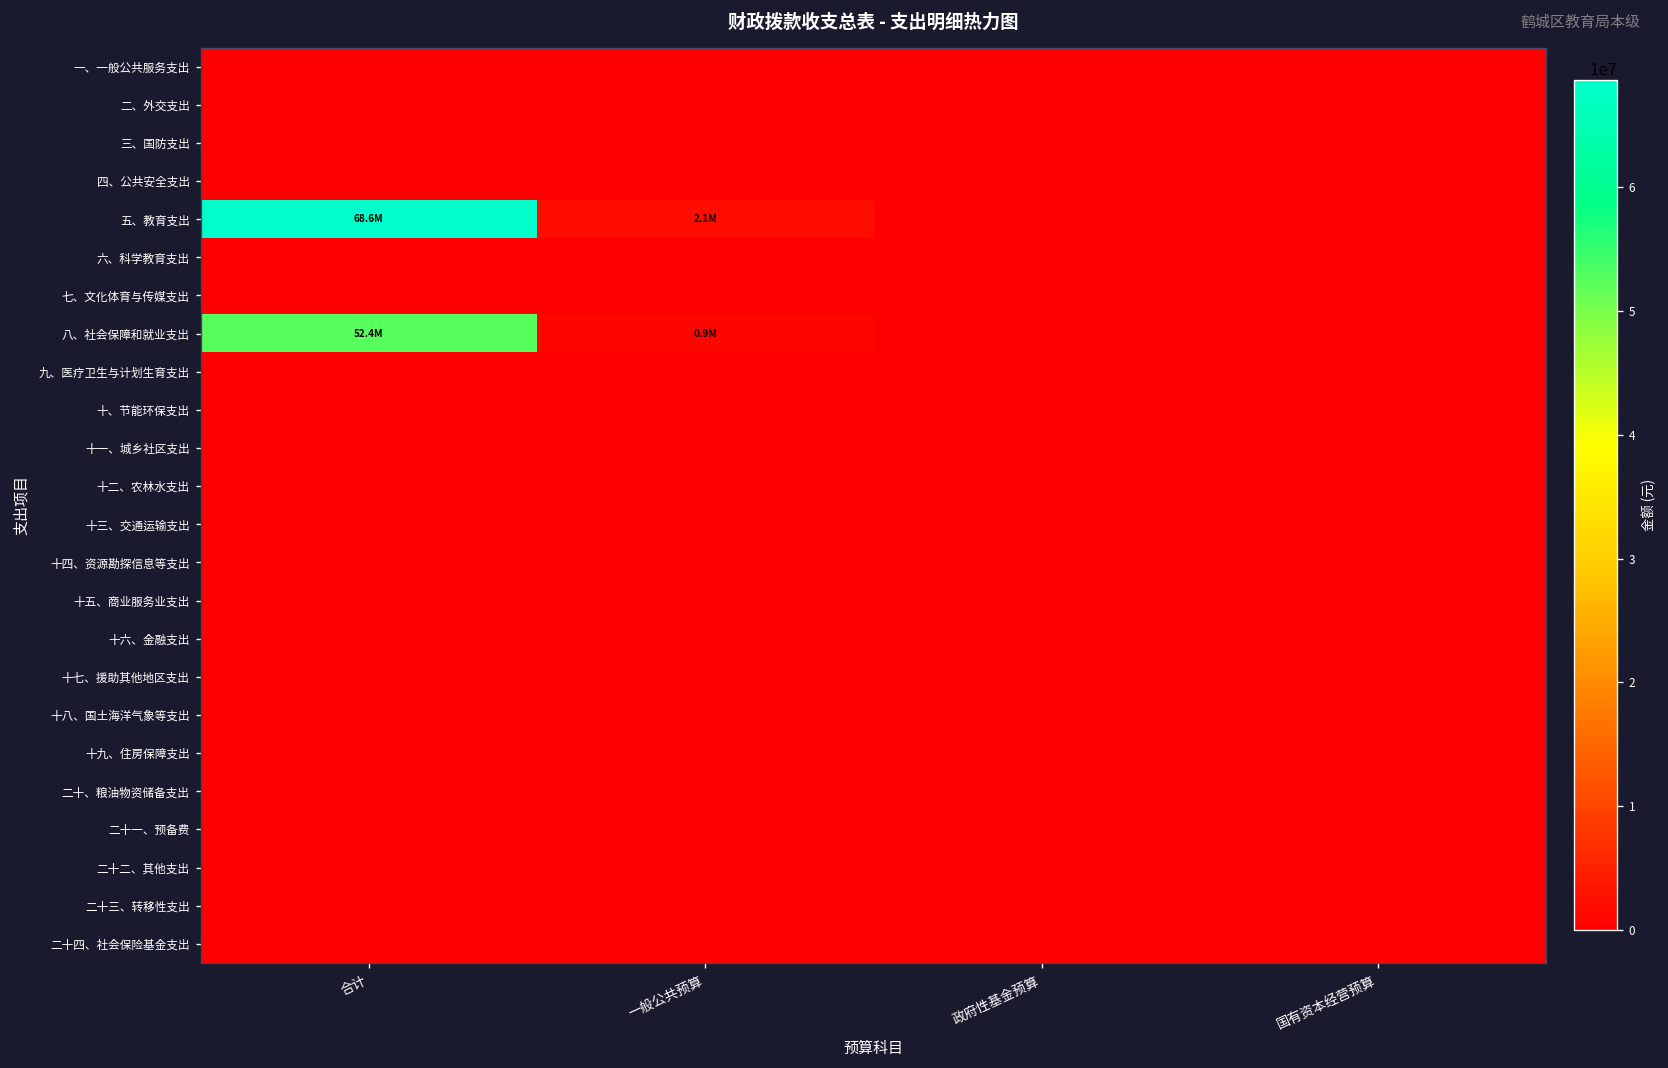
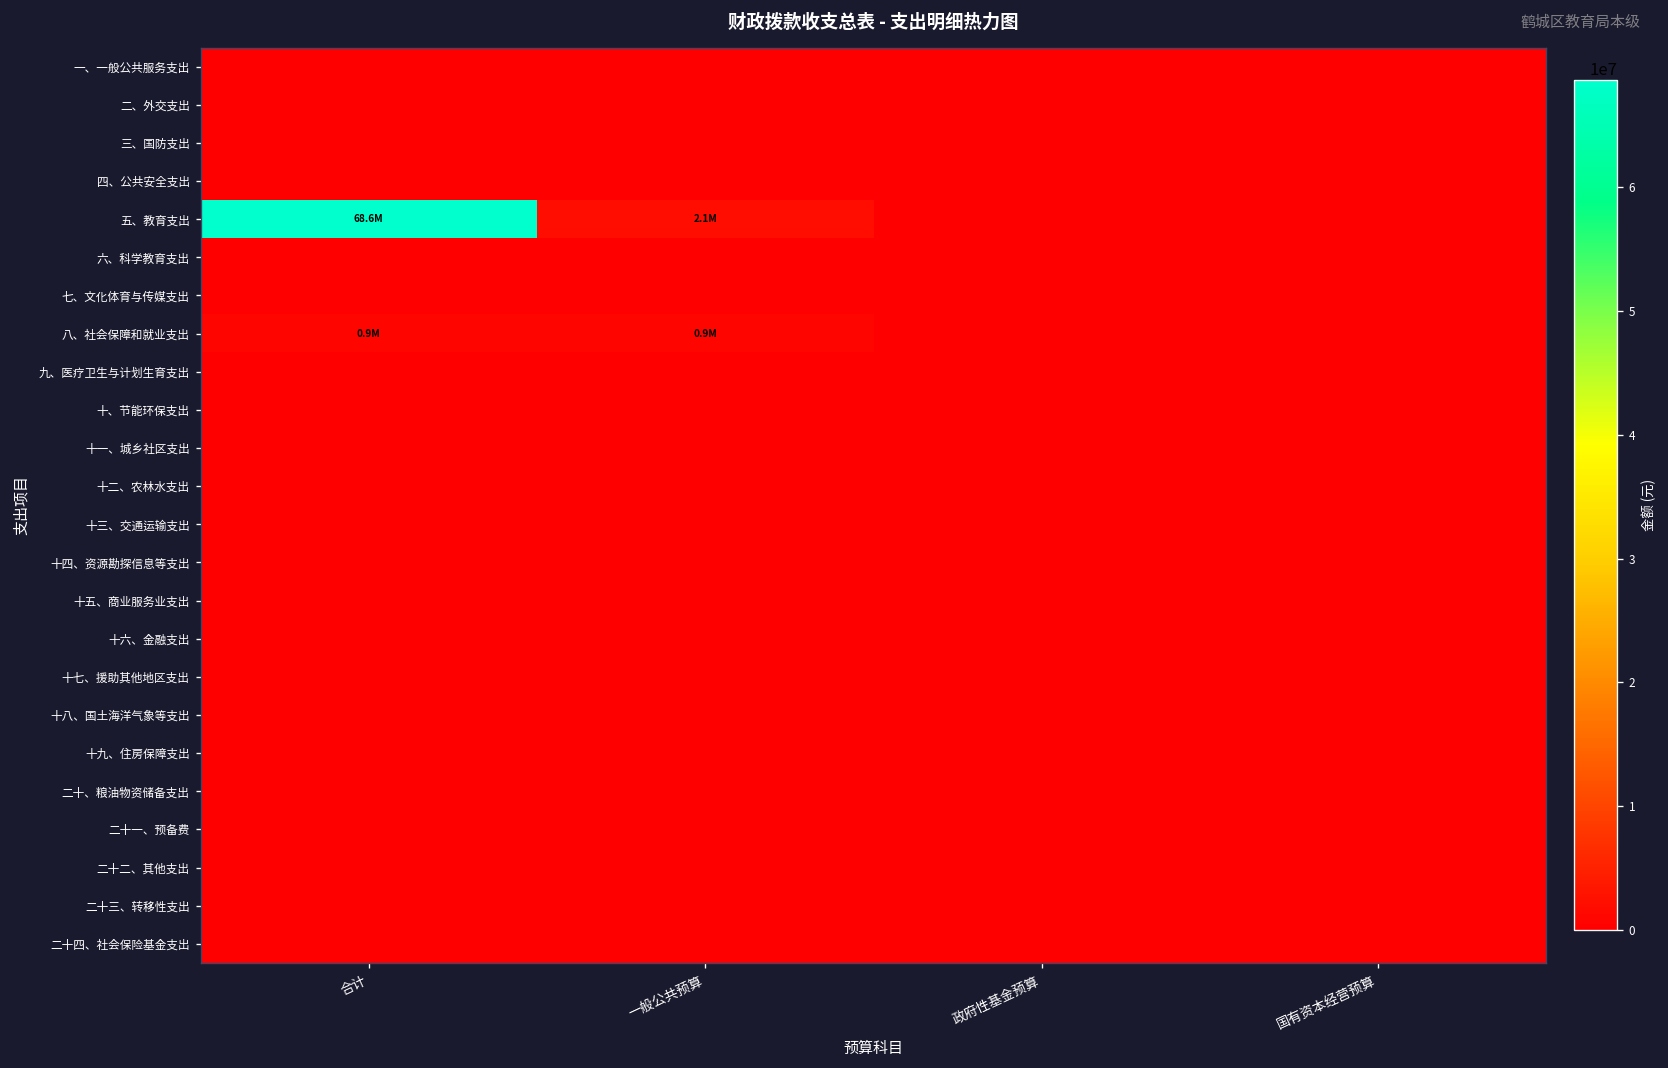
  {
    "五、教育支出": {
      "合计": "68.6M",
      "一般公共预算": "2.1M"
    },
    "八、社会保障和就业支出": {
-     "合计": "52.4M",
+     "合计": "0.9M",
      "一般公共预算": "0.9M"
    }
  }
